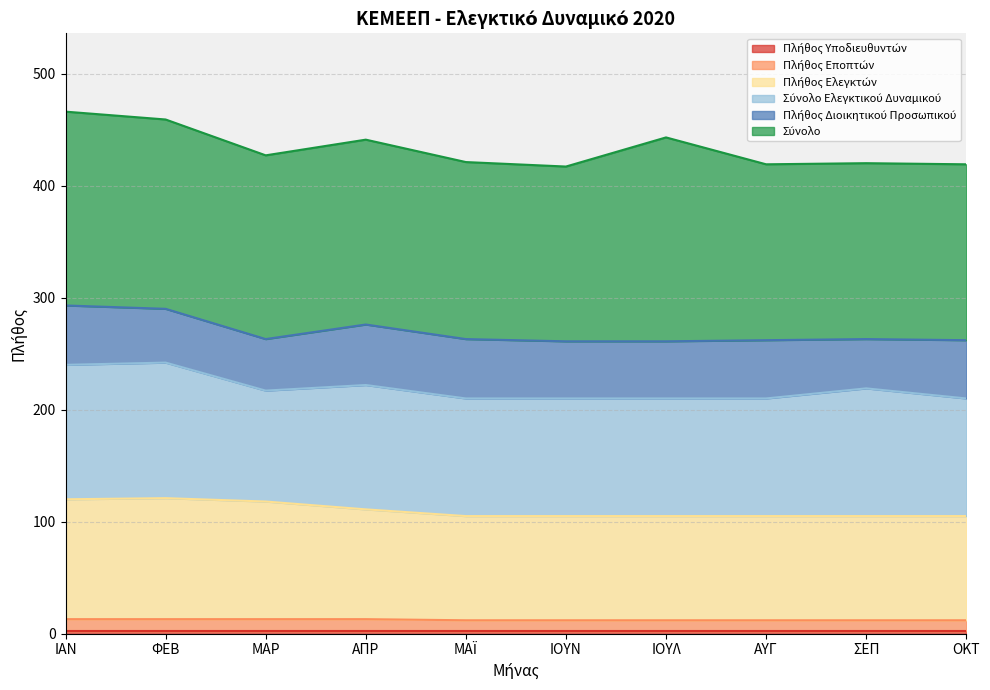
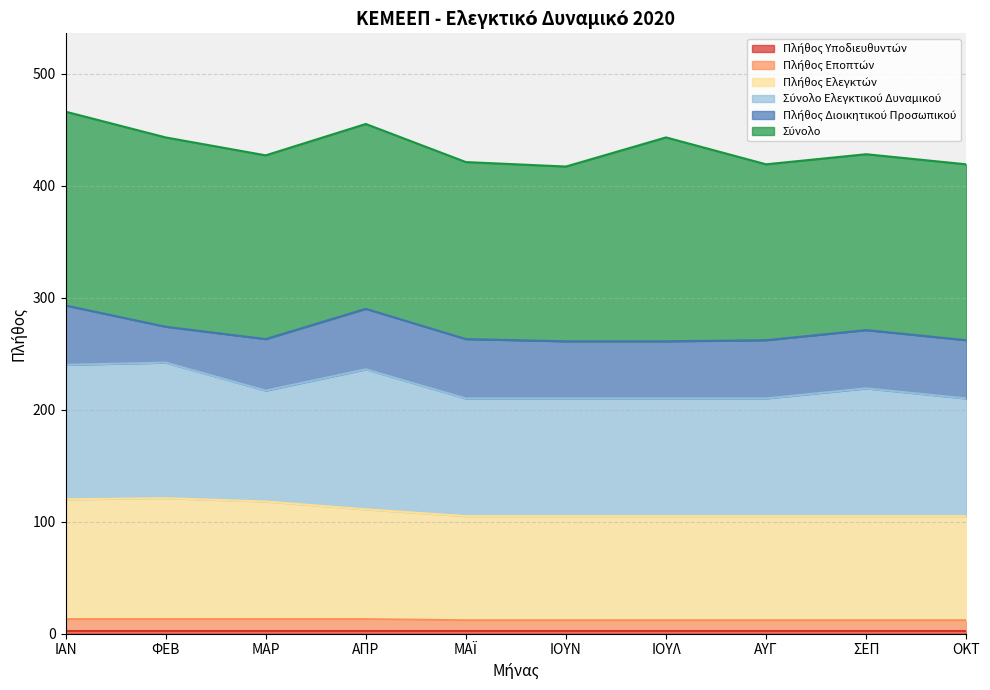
  {
    "Πλήθος Υποδιευθυντών": {
      "ΙΑΝ": 2,
      "ΦΕΒ": 2,
      "ΜΑΡ": 2,
      "ΑΠΡ": 2,
      "ΜΑΪ": 2,
      "ΙΟΥΝ": 2,
      "ΙΟΥΛ": 2,
      "ΑΥΓ": 2,
      "ΣΕΠ": 2,
      "ΟΚΤ": 2
    },
    "Πλήθος Εποπτών": {
      "ΙΑΝ": 11,
      "ΦΕΒ": 11,
      "ΜΑΡ": 11,
      "ΑΠΡ": 11,
      "ΜΑΪ": 10,
      "ΙΟΥΝ": 10,
      "ΙΟΥΛ": 10,
      "ΑΥΓ": 10,
      "ΣΕΠ": 10,
      "ΟΚΤ": 10
    },
    "Πλήθος Ελεγκτών": {
      "ΙΑΝ": 107,
      "ΦΕΒ": 108,
      "ΜΑΡ": 105,
      "ΑΠΡ": 98,
      "ΜΑΪ": 93,
      "ΙΟΥΝ": 93,
      "ΙΟΥΛ": 93,
      "ΑΥΓ": 93,
      "ΣΕΠ": 93,
      "ΟΚΤ": 93
    },
    "Σύνολο Ελεγκτικού Δυναμικού": {
      "ΙΑΝ": 120,
      "ΦΕΒ": 121,
      "ΜΑΡ": 99,
-     "ΑΠΡ": 111,
+     "ΑΠΡ": 125,
      "ΜΑΪ": 105,
      "ΙΟΥΝ": 105,
      "ΙΟΥΛ": 105,
      "ΑΥΓ": 105,
      "ΣΕΠ": 114,
      "ΟΚΤ": 105
    },
    "Πλήθος Διοικητικού Προσωπικού": {
      "ΙΑΝ": 53,
-     "ΦΕΒ": 48,
+     "ΦΕΒ": 32,
      "ΜΑΡ": 46,
      "ΑΠΡ": 54,
      "ΜΑΪ": 53,
      "ΙΟΥΝ": 51,
      "ΙΟΥΛ": 51,
      "ΑΥΓ": 52,
-     "ΣΕΠ": 44,
+     "ΣΕΠ": 52,
      "ΟΚΤ": 52
    },
    "Σύνολο": {
      "ΙΑΝ": 173,
      "ΦΕΒ": 169,
      "ΜΑΡ": 164,
      "ΑΠΡ": 165,
      "ΜΑΪ": 158,
      "ΙΟΥΝ": 156,
      "ΙΟΥΛ": 182,
      "ΑΥΓ": 157,
      "ΣΕΠ": 157,
      "ΟΚΤ": 157
    }
  }
